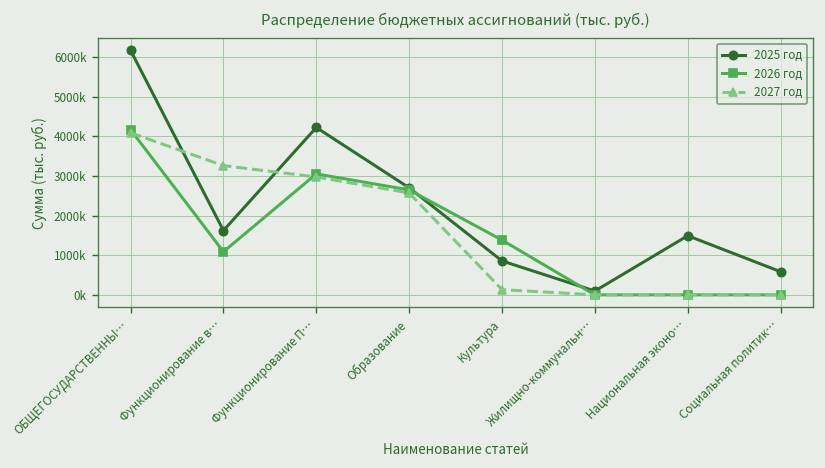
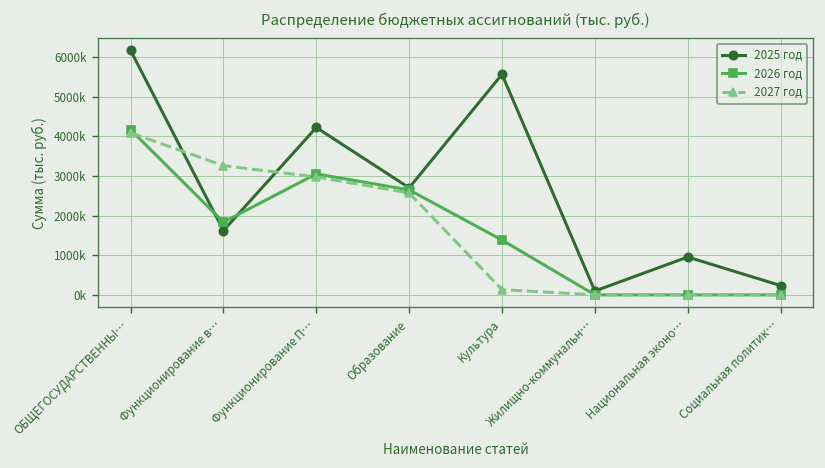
  {
    "2025 год": {
      "ОБЩЕГОСУДАРСТВЕННЫ…": 6200000,
      "Функционирование в…": 1600000,
      "Функционирование П…": 4200000,
-     "Культура": 900000,
+     "Культура": 5600000,
      "Жилищно-коммунальн…": 100000,
-     "Национальная эконо…": 1500000,
-     "Социальная политик…": 600000
+     "Национальная эконо…": 1000000,
+     "Социальная политик…": 200000
    },
    "2026 год": {
      "ОБЩЕГОСУДАРСТВЕННЫ…": 4200000,
-     "Функционирование в…": 1100000,
+     "Функционирование в…": 1800000,
      "Функционирование П…": 3100000,
      "Культура": 1400000
    },
    "2027 год": {
      "ОБЩЕГОСУДАРСТВЕННЫ…": 4100000,
      "Функционирование в…": 3300000,
      "Функционирование П…": 3000000,
      "Образование": 2600000,
      "Культура": 100000
    }
  }
